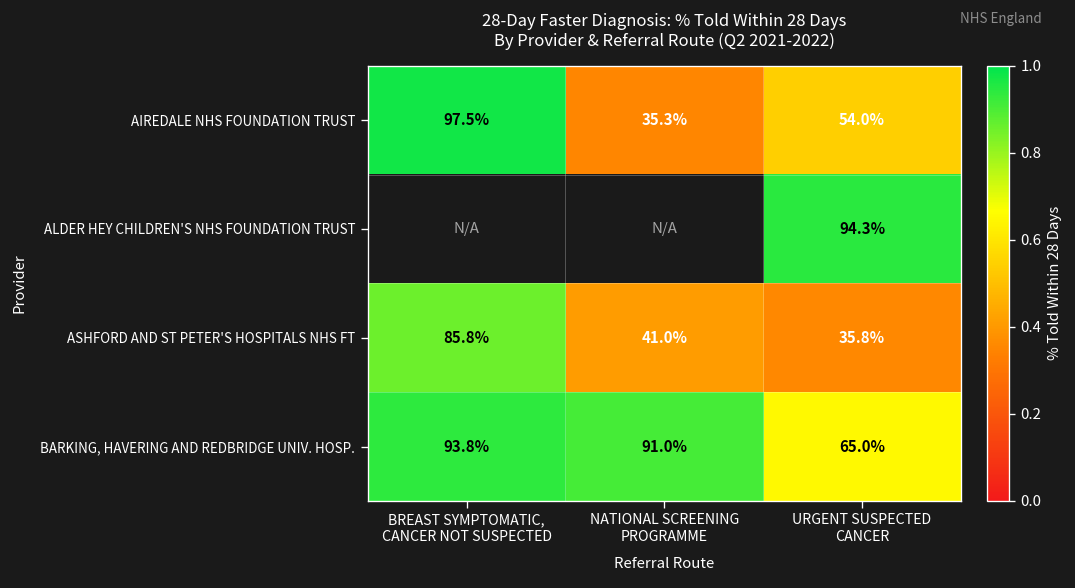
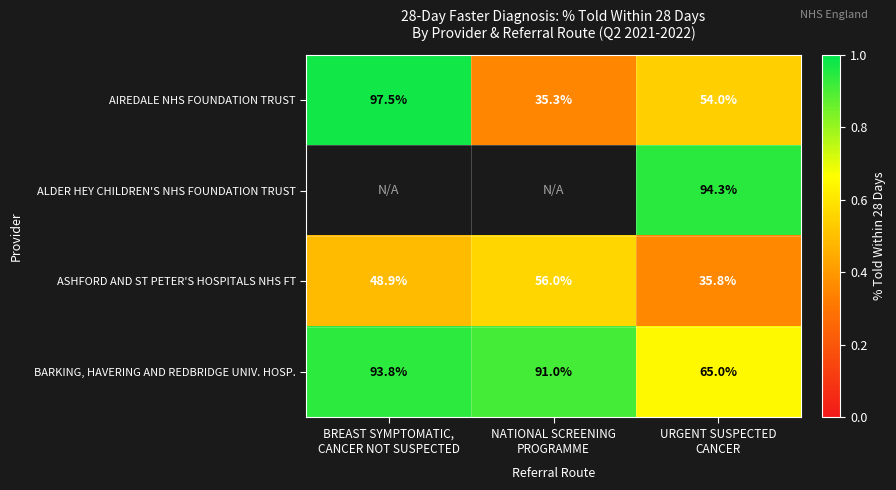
  {
    "AIREDALE NHS FOUNDATION TRUST": {
      "BREAST SYMPTOMATIC, CANCER NOT SUSPECTED": "97.5%",
      "NATIONAL SCREENING PROGRAMME": "35.3%",
      "URGENT SUSPECTED CANCER": "54.0%"
    },
    "ALDER HEY CHILDREN'S NHS FOUNDATION TRUST": {
      "URGENT SUSPECTED CANCER": "94.3%"
    },
    "ASHFORD AND ST PETER'S HOSPITALS NHS FT": {
-     "BREAST SYMPTOMATIC, CANCER NOT SUSPECTED": "85.8%",
-     "NATIONAL SCREENING PROGRAMME": "41.0%",
+     "BREAST SYMPTOMATIC, CANCER NOT SUSPECTED": "48.9%",
+     "NATIONAL SCREENING PROGRAMME": "56.0%",
      "URGENT SUSPECTED CANCER": "35.8%"
    },
    "BARKING, HAVERING AND REDBRIDGE UNIV. HOSP.": {
      "BREAST SYMPTOMATIC, CANCER NOT SUSPECTED": "93.8%",
      "NATIONAL SCREENING PROGRAMME": "91.0%",
      "URGENT SUSPECTED CANCER": "65.0%"
    }
  }
